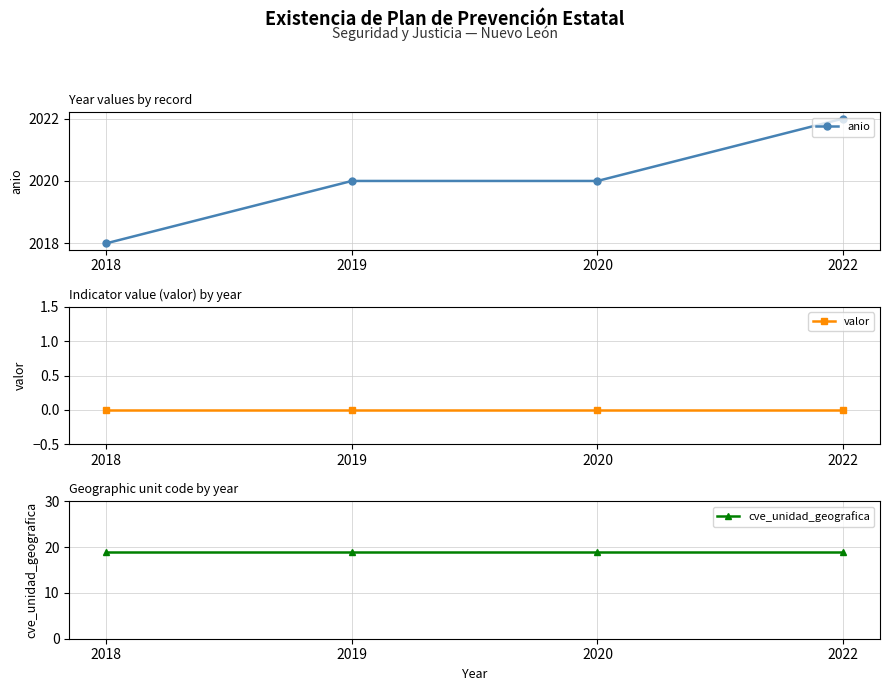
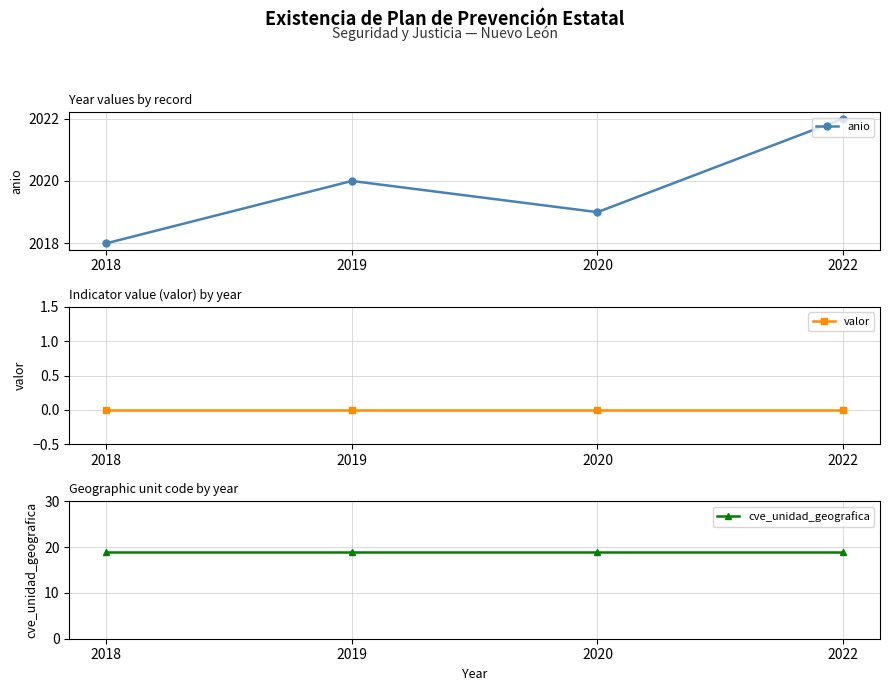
  {
    "Year values by record": {
      "2018": 2018,
      "2019": 2020,
-     "2020": 2020
+     "2020": 2019
    },
    "Indicator value (valor) by year": {
      "2018": 0.0,
      "2019": 0.0,
      "2020": 0.0,
      "2022": 0.0
    },
    "Geographic unit code by year": {
      "2018": 19,
      "2019": 19,
      "2020": 19,
      "2022": 19
    }
  }
